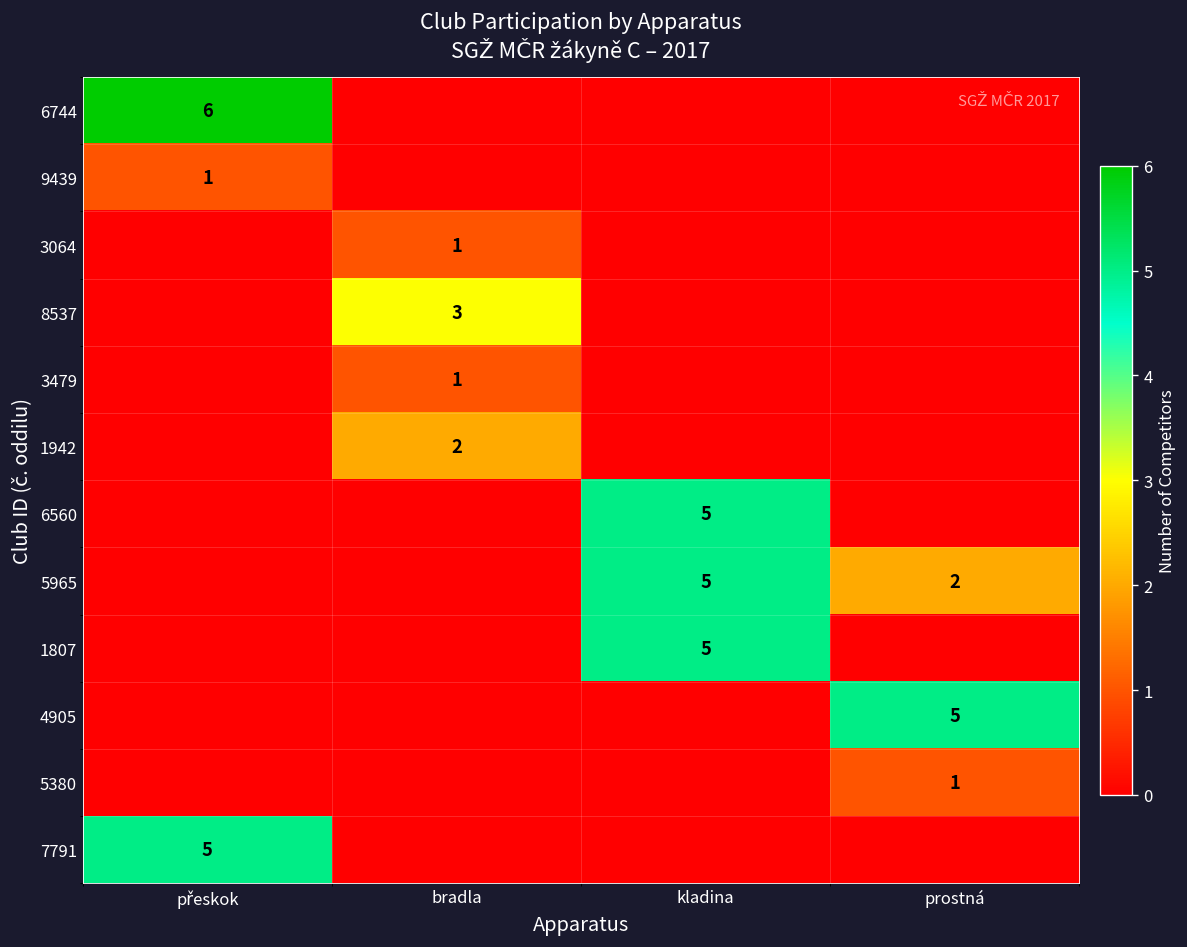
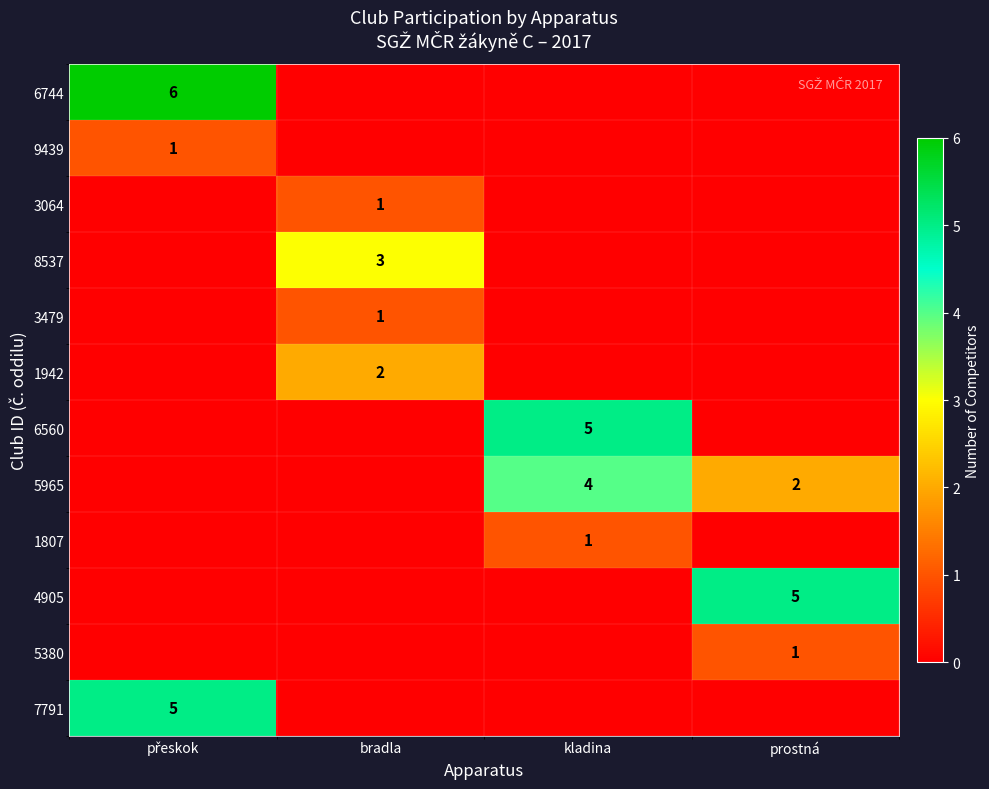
  {
    "6744": {
      "přeskok": 6,
      "prostná": 2017
    },
    "9439": {
      "přeskok": 1
    },
    "3064": {
      "bradla": 1
    },
    "8537": {
      "bradla": 3
    },
    "3479": {
      "bradla": 1
    },
    "1942": {
      "bradla": 2
    },
    "6560": {
      "kladina": 5
    },
    "5965": {
-     "kladina": 5,
+     "kladina": 4,
      "prostná": 2
    },
    "1807": {
-     "kladina": 5
+     "kladina": 1
    },
    "4905": {
      "prostná": 5
    },
    "5380": {
      "prostná": 1
    },
    "7791": {
      "přeskok": 5
    }
  }
